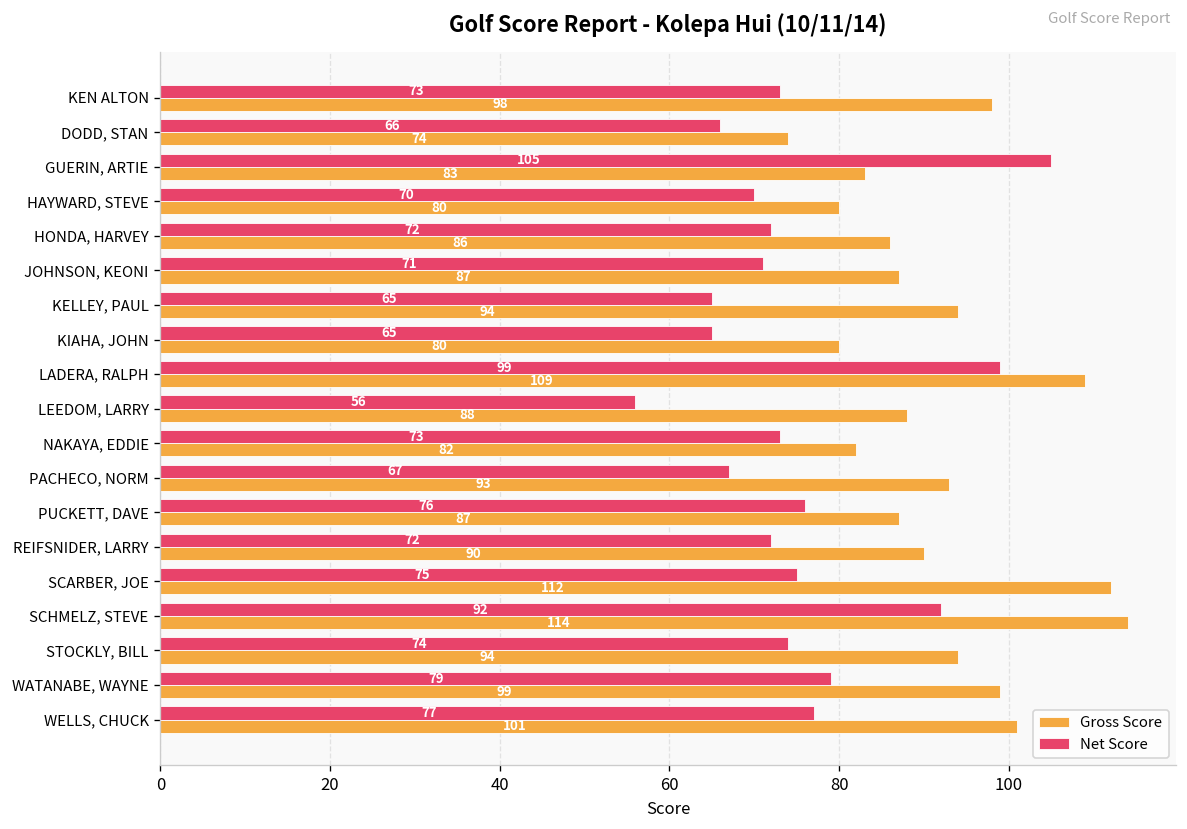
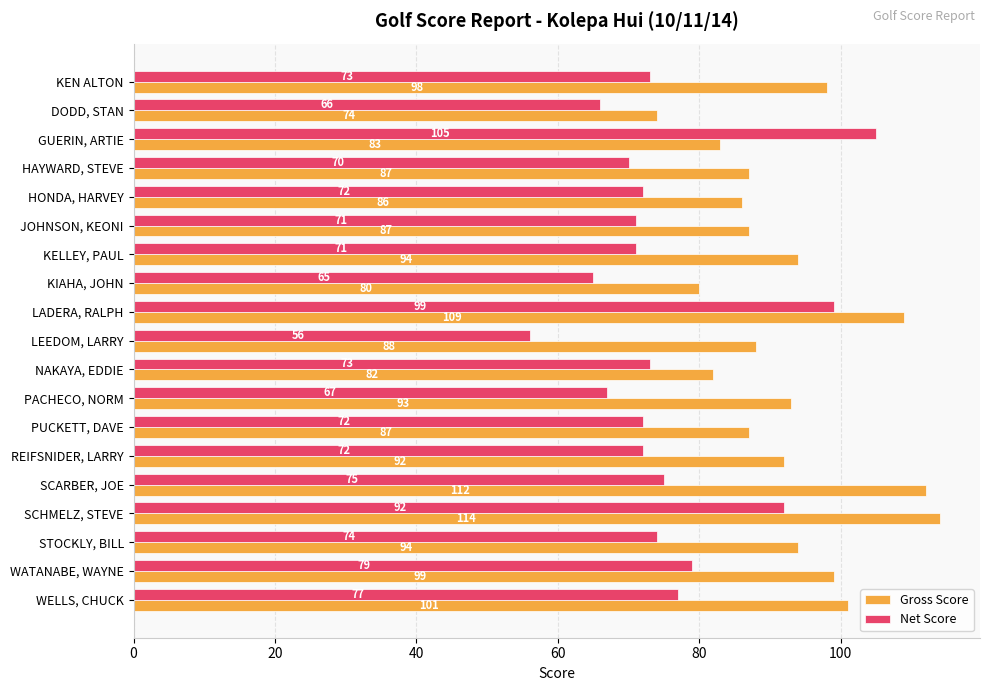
  {
    "Gross Score": {
      "KEN ALTON": 98,
      "DODD, STAN": 74,
      "GUERIN, ARTIE": 83,
-     "HAYWARD, STEVE": 80,
+     "HAYWARD, STEVE": 87,
      "HONDA, HARVEY": 86,
      "JOHNSON, KEONI": 87,
      "KELLEY, PAUL": 94,
      "KIAHA, JOHN": 80,
      "LADERA, RALPH": 109,
      "LEEDOM, LARRY": 88,
      "NAKAYA, EDDIE": 82,
      "PACHECO, NORM": 93,
      "PUCKETT, DAVE": 87,
-     "REIFSNIDER, LARRY": 90,
+     "REIFSNIDER, LARRY": 92,
      "SCARBER, JOE": 112,
      "SCHMELZ, STEVE": 114,
      "STOCKLY, BILL": 94,
      "WATANABE, WAYNE": 99,
      "WELLS, CHUCK": 101
    },
    "Net Score": {
      "KEN ALTON": 73,
      "DODD, STAN": 66,
      "GUERIN, ARTIE": 105,
      "HAYWARD, STEVE": 70,
      "HONDA, HARVEY": 72,
      "JOHNSON, KEONI": 71,
-     "KELLEY, PAUL": 65,
+     "KELLEY, PAUL": 71,
      "KIAHA, JOHN": 65,
      "LADERA, RALPH": 99,
      "LEEDOM, LARRY": 56,
      "NAKAYA, EDDIE": 73,
      "PACHECO, NORM": 67,
-     "PUCKETT, DAVE": 76,
+     "PUCKETT, DAVE": 72,
      "REIFSNIDER, LARRY": 72,
      "SCARBER, JOE": 75,
      "SCHMELZ, STEVE": 92,
      "STOCKLY, BILL": 74,
      "WATANABE, WAYNE": 79,
      "WELLS, CHUCK": 77
    }
  }
